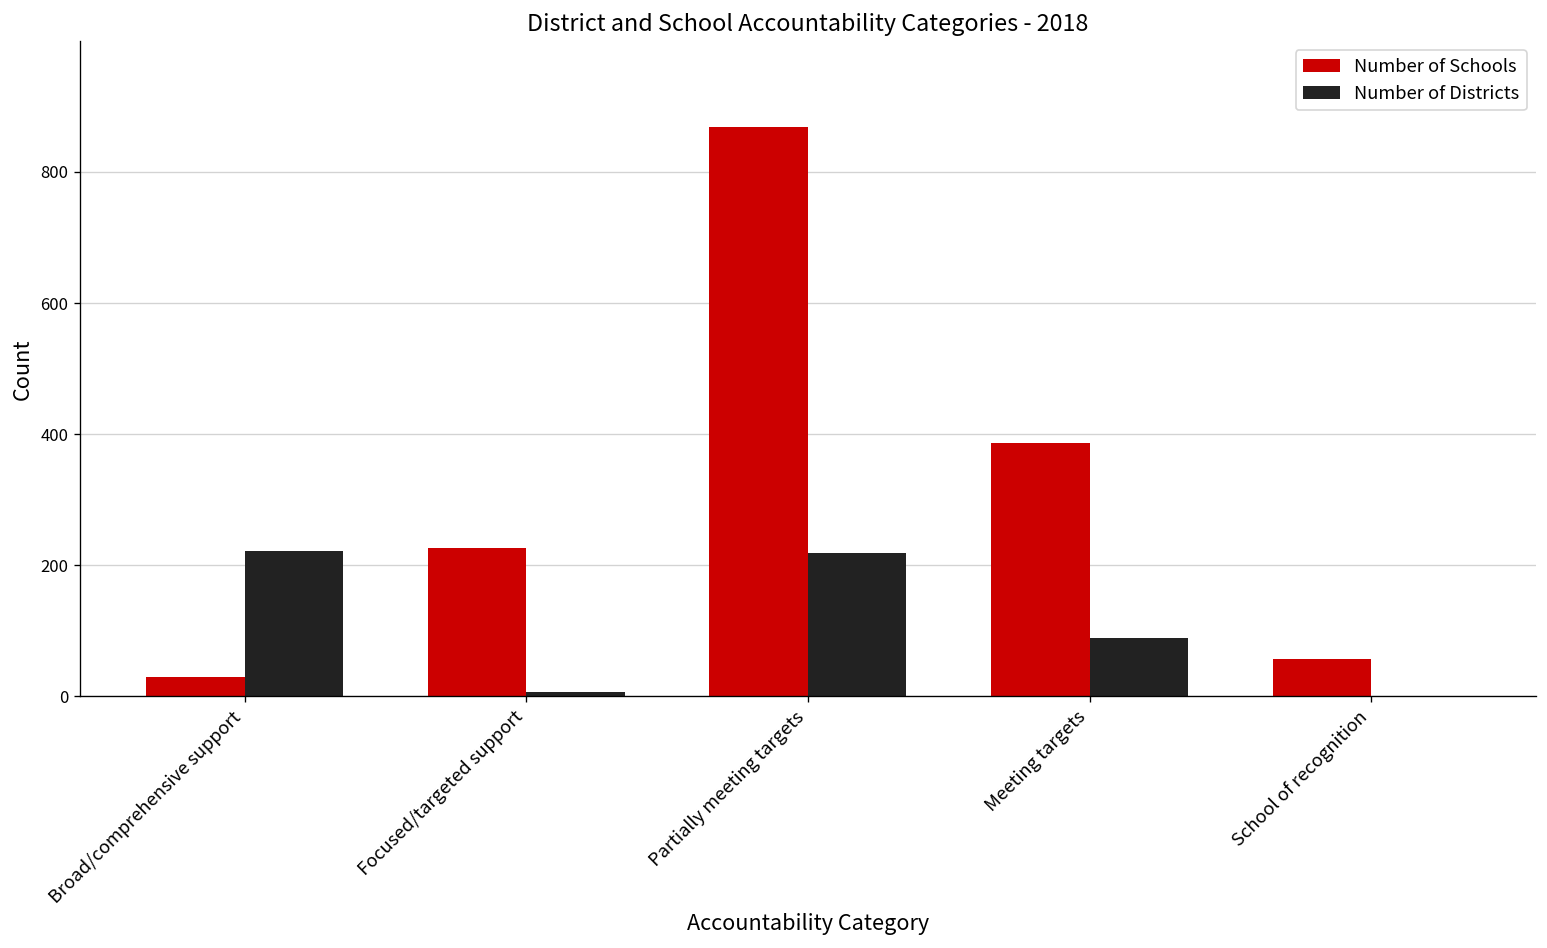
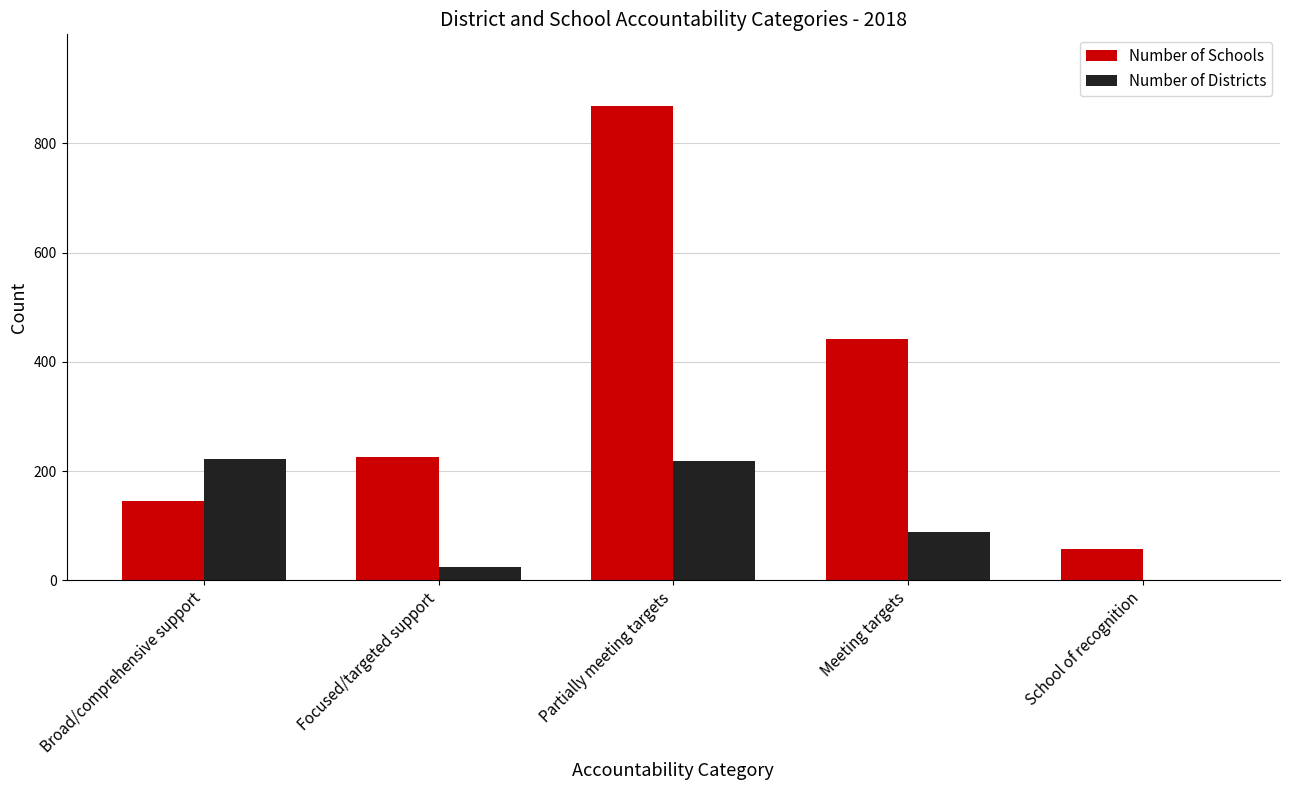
  {
    "Number of Schools": {
-     "Broad/comprehensive support": 30,
+     "Broad/comprehensive support": 150,
      "Focused/targeted support": 230,
      "Partially meeting targets": 870,
-     "Meeting targets": 390,
+     "Meeting targets": 440,
      "School of recognition": 60
    },
    "Number of Districts": {
      "Broad/comprehensive support": 220,
-     "Focused/targeted support": 10,
+     "Focused/targeted support": 20,
      "Partially meeting targets": 220,
      "Meeting targets": 90,
      "School of recognition": 0
    }
  }
